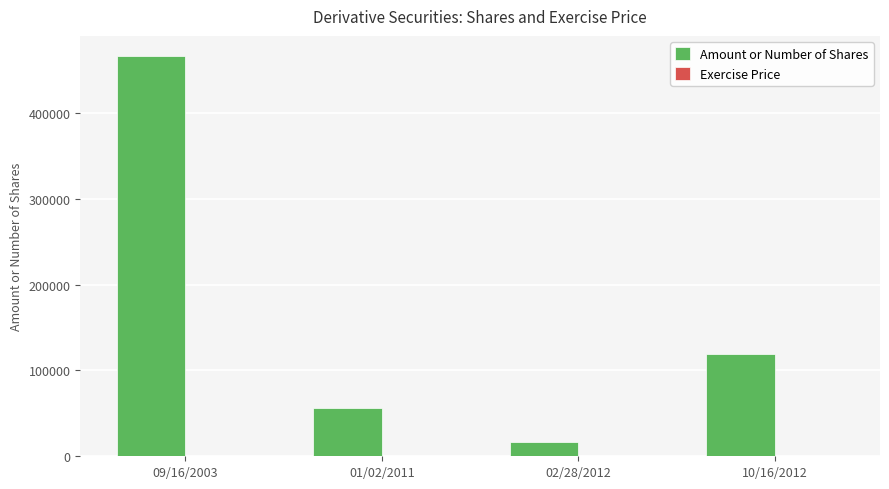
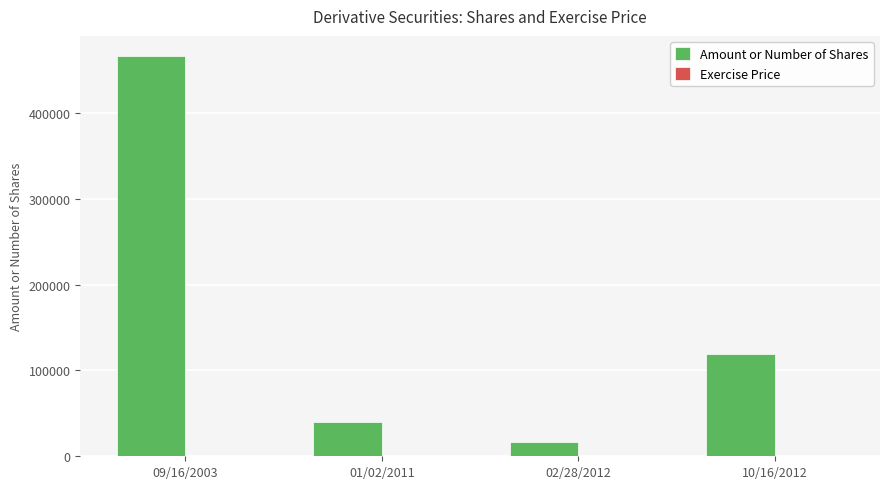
  {
    "Amount or Number of Shares": {
      "09/16/2003": 470000,
-     "01/02/2011": 60000,
+     "01/02/2011": 40000,
      "02/28/2012": 20000,
      "10/16/2012": 120000
    }
  }
